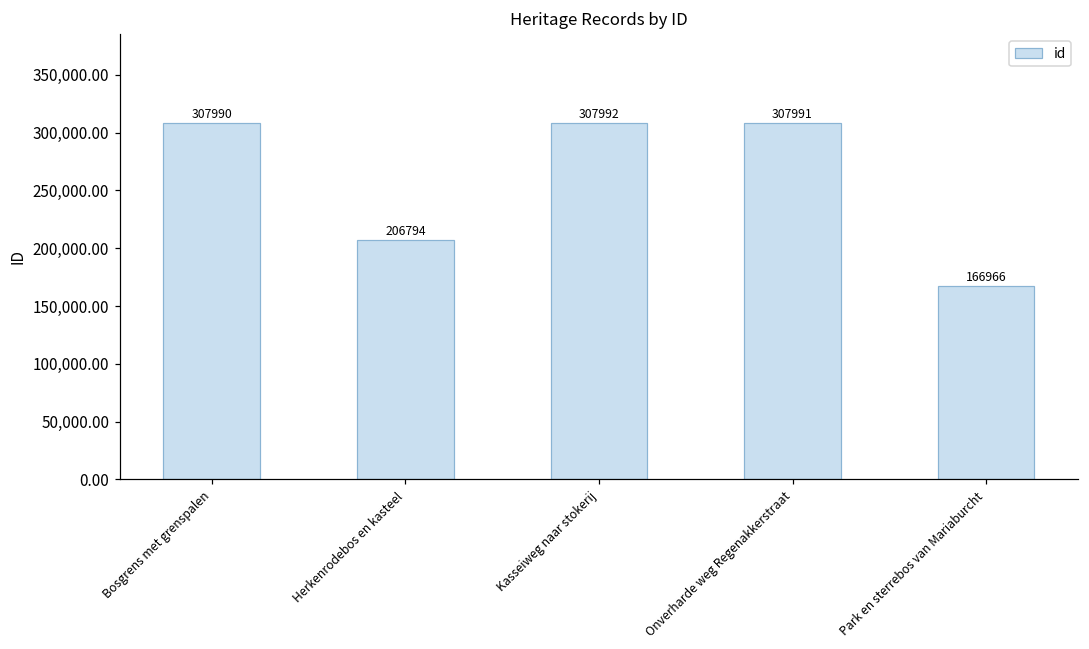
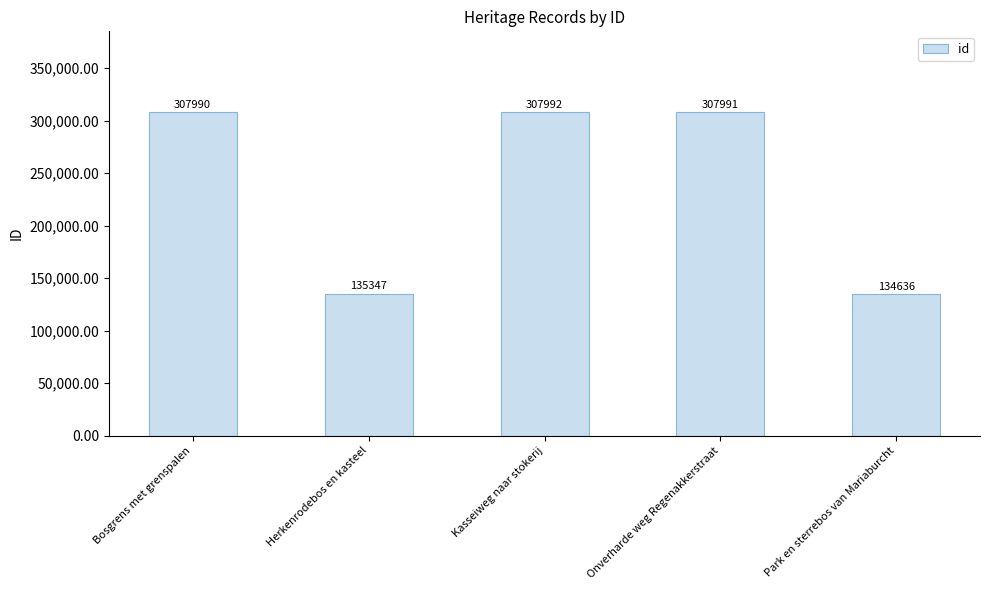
  {
    "Bosgrens met grenspalen": 307990,
-   "Herkenrodebos en kasteel": 206794,
+   "Herkenrodebos en kasteel": 135347,
    "Kasseiweg naar stokerij": 307992,
    "Onverharde weg Regenakkerstraat": 307991,
-   "Park en sterrebos van Mariaburcht": 166966
+   "Park en sterrebos van Mariaburcht": 134636
  }
